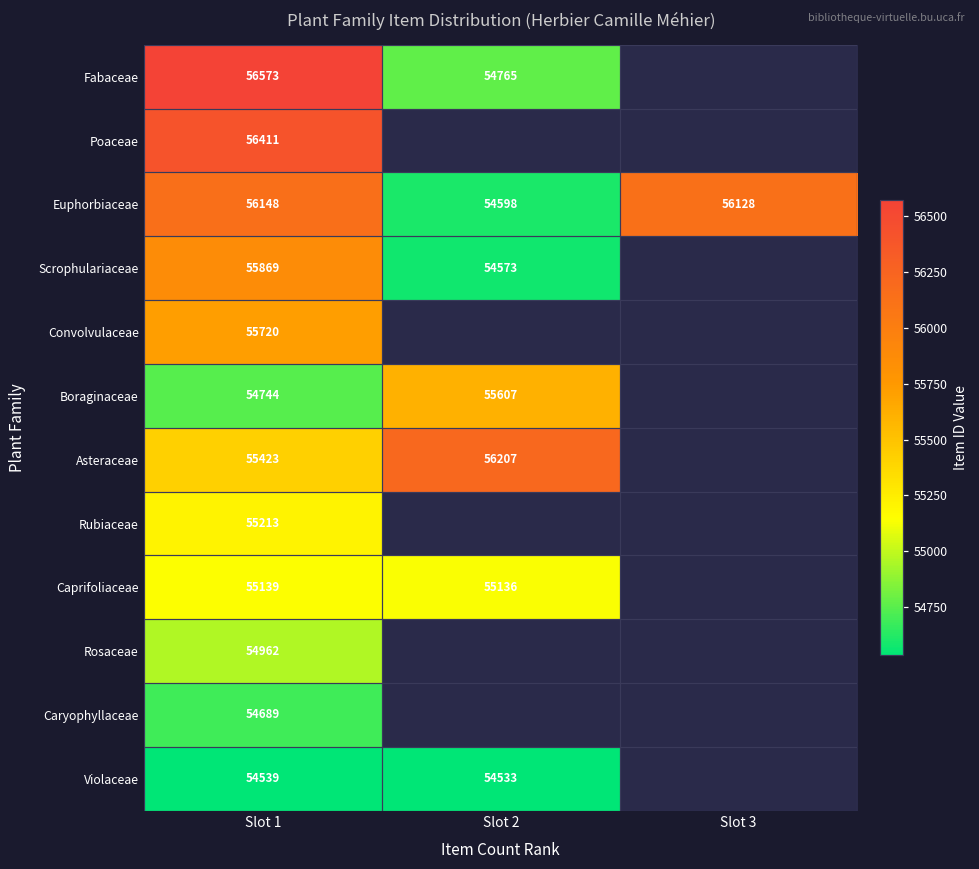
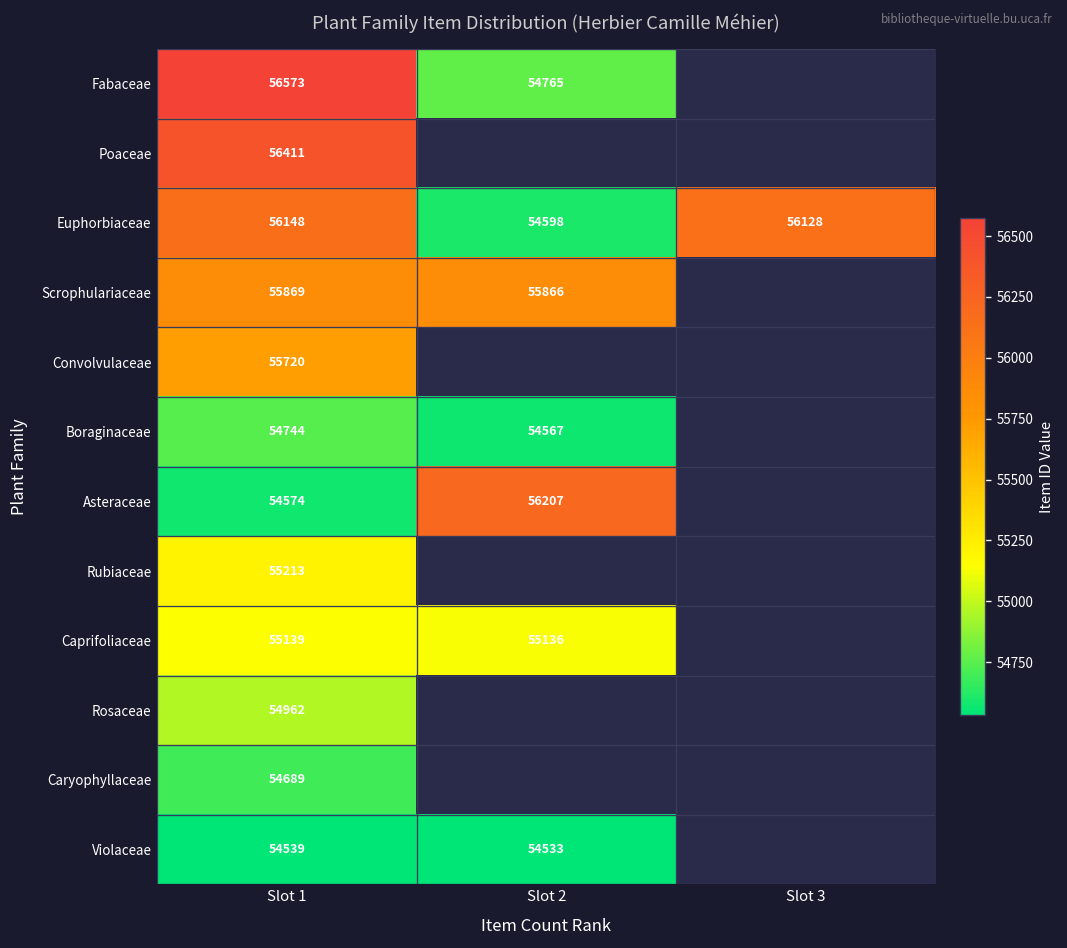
  {
    "Fabaceae": {
      "Slot 1": 56573,
      "Slot 2": 54765
    },
    "Poaceae": {
      "Slot 1": 56411
    },
    "Euphorbiaceae": {
      "Slot 1": 56148,
      "Slot 2": 54598,
      "Slot 3": 56128
    },
    "Scrophulariaceae": {
      "Slot 1": 55869,
-     "Slot 2": 54573
+     "Slot 2": 55866
    },
    "Convolvulaceae": {
      "Slot 1": 55720
    },
    "Boraginaceae": {
      "Slot 1": 54744,
-     "Slot 2": 55607
+     "Slot 2": 54567
    },
    "Asteraceae": {
-     "Slot 1": 55423,
+     "Slot 1": 54574,
      "Slot 2": 56207
    },
    "Rubiaceae": {
      "Slot 1": 55213
    },
    "Caprifoliaceae": {
      "Slot 1": 55139,
      "Slot 2": 55136
    },
    "Rosaceae": {
      "Slot 1": 54962
    },
    "Caryophyllaceae": {
      "Slot 1": 54689
    },
    "Violaceae": {
      "Slot 1": 54539,
      "Slot 2": 54533
    }
  }
